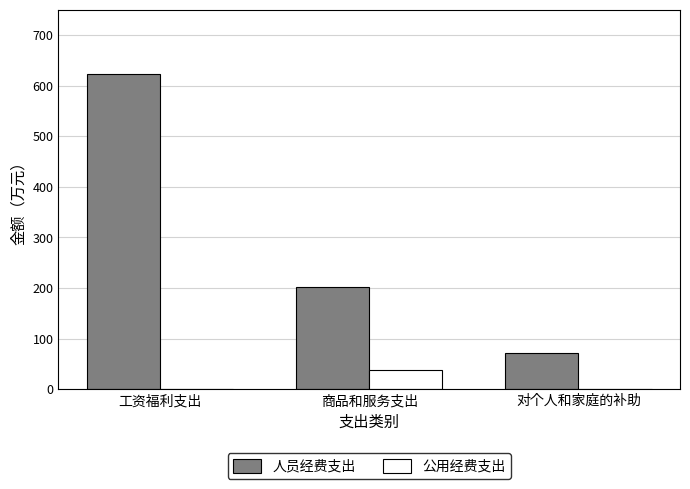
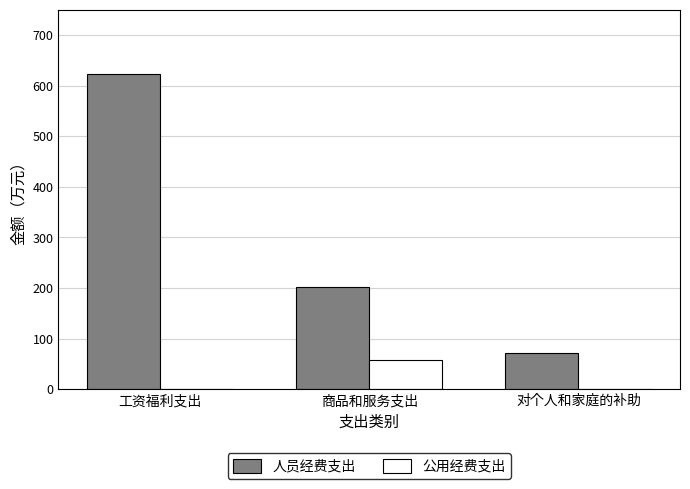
  {
    "人员经费支出": {
      "工资福利支出": 620,
      "商品和服务支出": 200,
      "对个人和家庭的补助": 70
    },
    "公用经费支出": {
      "工资福利支出": 0,
-     "商品和服务支出": 40,
+     "商品和服务支出": 60,
      "对个人和家庭的补助": 0
    }
  }
